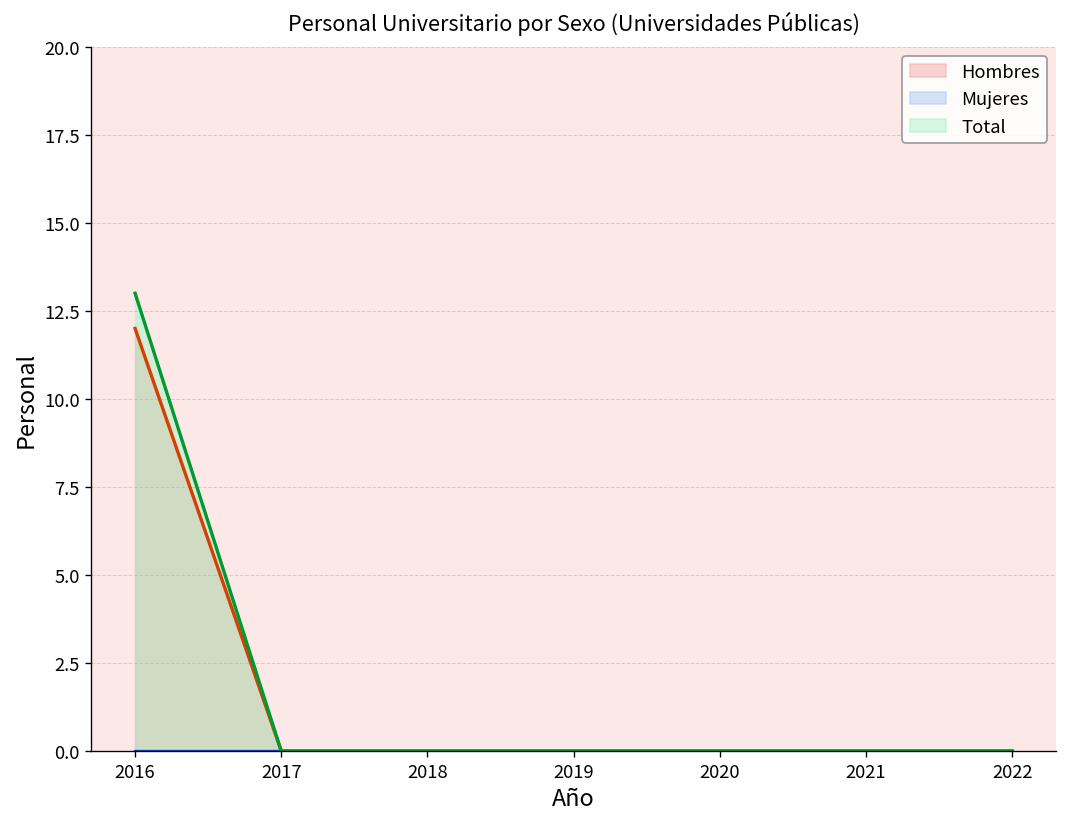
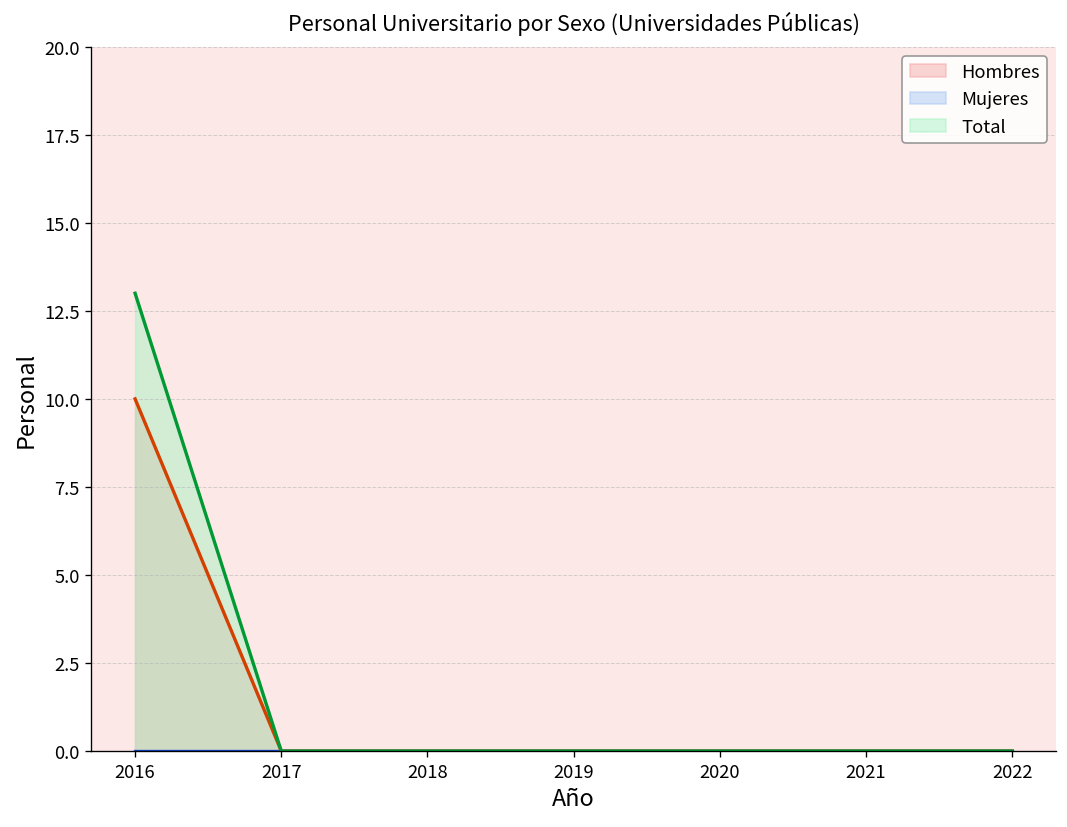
  {
    "Hombres": {
-     "2016": 12
+     "2016": 10
    }
  }
